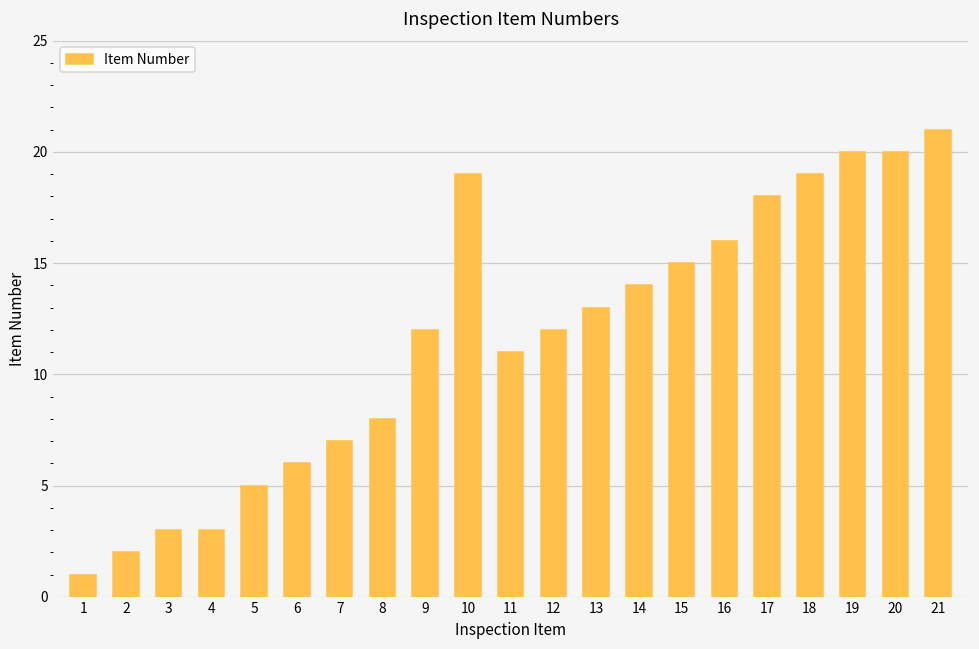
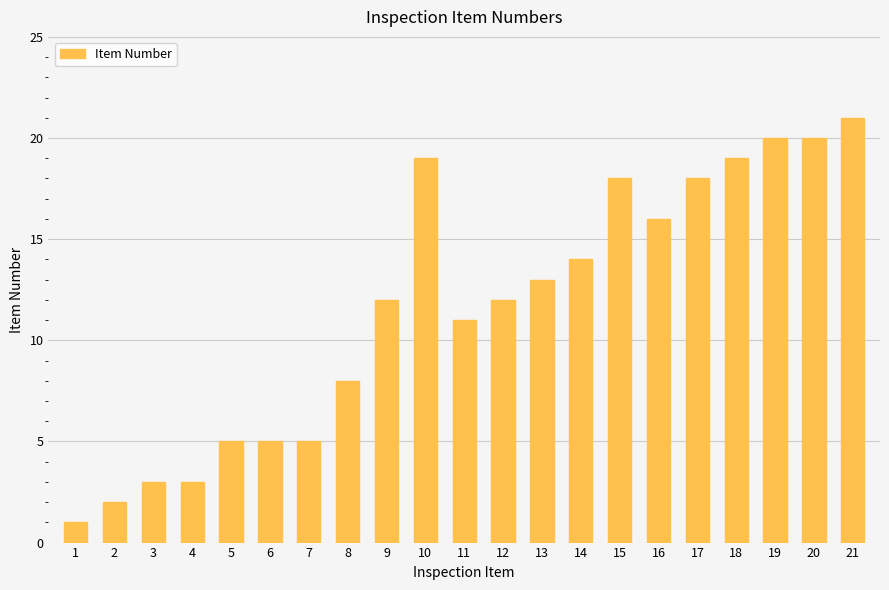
  {
    "1": 1,
    "2": 2,
    "3": 3,
    "4": 3,
    "5": 5,
-   "6": 6,
-   "7": 7,
+   "6": 5,
+   "7": 5,
    "8": 8,
    "9": 12,
    "10": 19,
    "11": 11,
    "12": 12,
    "13": 13,
    "14": 14,
-   "15": 15,
+   "15": 18,
    "16": 16,
    "17": 18,
    "18": 19,
    "19": 20,
    "20": 20,
    "21": 21
  }
